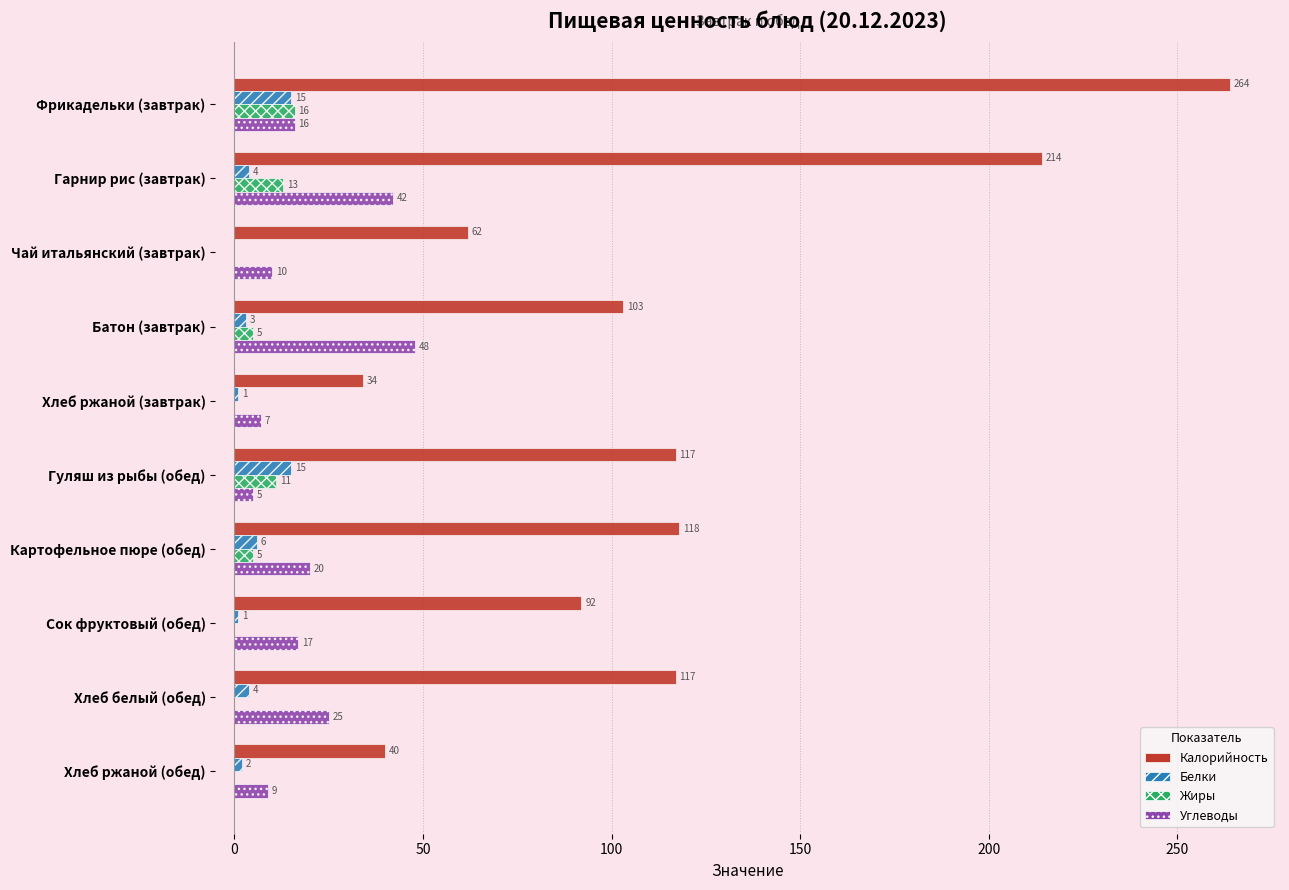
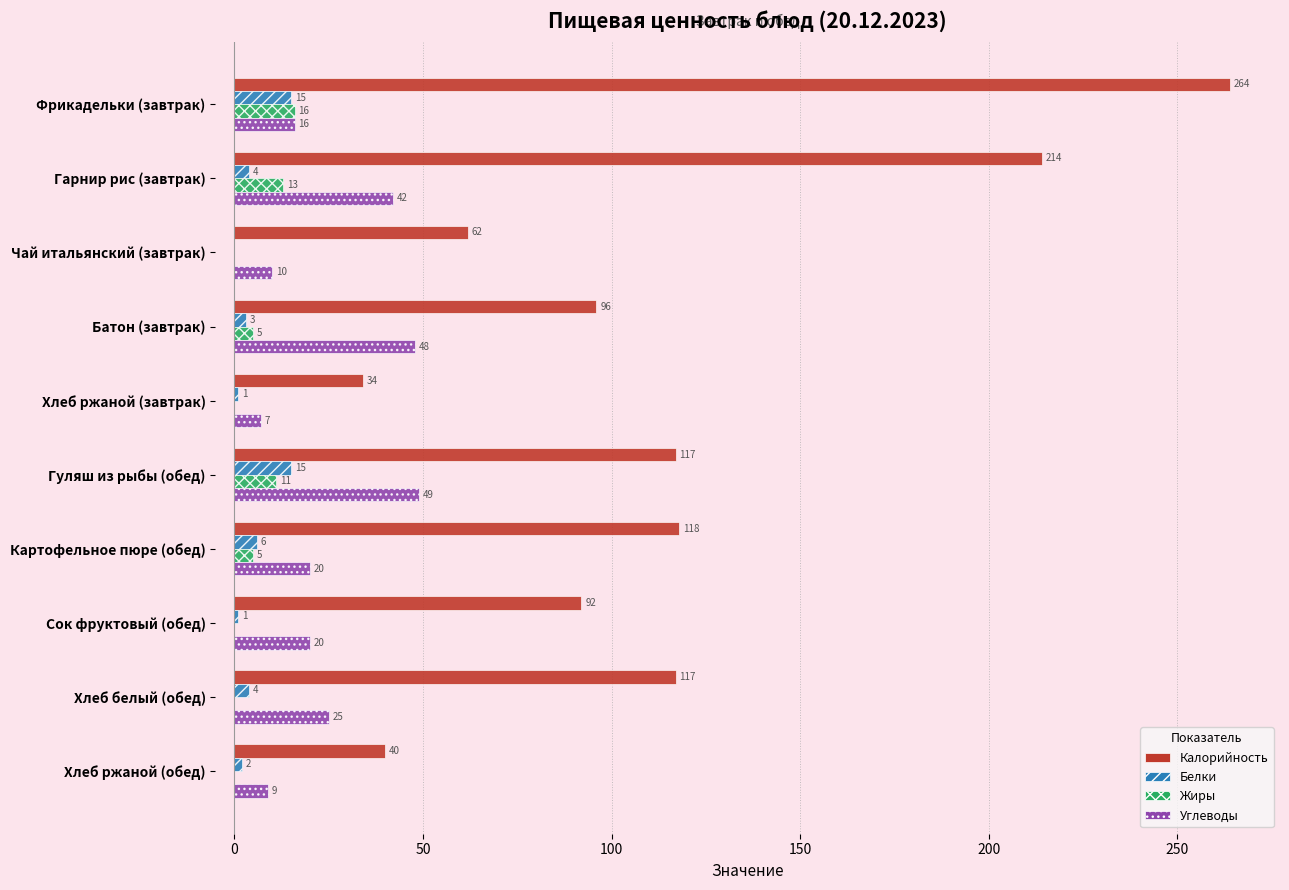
  {
    "Калорийность": {
      "Фрикадельки (завтрак)": 264,
      "Гарнир рис (завтрак)": 214,
      "Чай итальянский (завтрак)": 62,
-     "Батон (завтрак)": 103,
+     "Батон (завтрак)": 96,
      "Хлеб ржаной (завтрак)": 34,
      "Гуляш из рыбы (обед)": 117,
      "Картофельное пюре (обед)": 118,
      "Сок фруктовый (обед)": 92,
      "Хлеб белый (обед)": 117,
      "Хлеб ржаной (обед)": 40
    },
    "Белки": {
      "Фрикадельки (завтрак)": 15,
      "Гарнир рис (завтрак)": 4,
      "Батон (завтрак)": 3,
      "Хлеб ржаной (завтрак)": 1,
      "Гуляш из рыбы (обед)": 15,
      "Картофельное пюре (обед)": 6,
      "Сок фруктовый (обед)": 1,
      "Хлеб белый (обед)": 4,
      "Хлеб ржаной (обед)": 2
    },
    "Жиры": {
      "Фрикадельки (завтрак)": 16,
      "Гарнир рис (завтрак)": 13,
      "Батон (завтрак)": 5,
      "Гуляш из рыбы (обед)": 11,
      "Картофельное пюре (обед)": 5
    },
    "Углеводы": {
      "Фрикадельки (завтрак)": 16,
      "Гарнир рис (завтрак)": 42,
      "Чай итальянский (завтрак)": 10,
      "Батон (завтрак)": 48,
      "Хлеб ржаной (завтрак)": 7,
-     "Гуляш из рыбы (обед)": 5,
+     "Гуляш из рыбы (обед)": 49,
      "Картофельное пюре (обед)": 20,
-     "Сок фруктовый (обед)": 17,
+     "Сок фруктовый (обед)": 20,
      "Хлеб белый (обед)": 25,
      "Хлеб ржаной (обед)": 9
    }
  }
